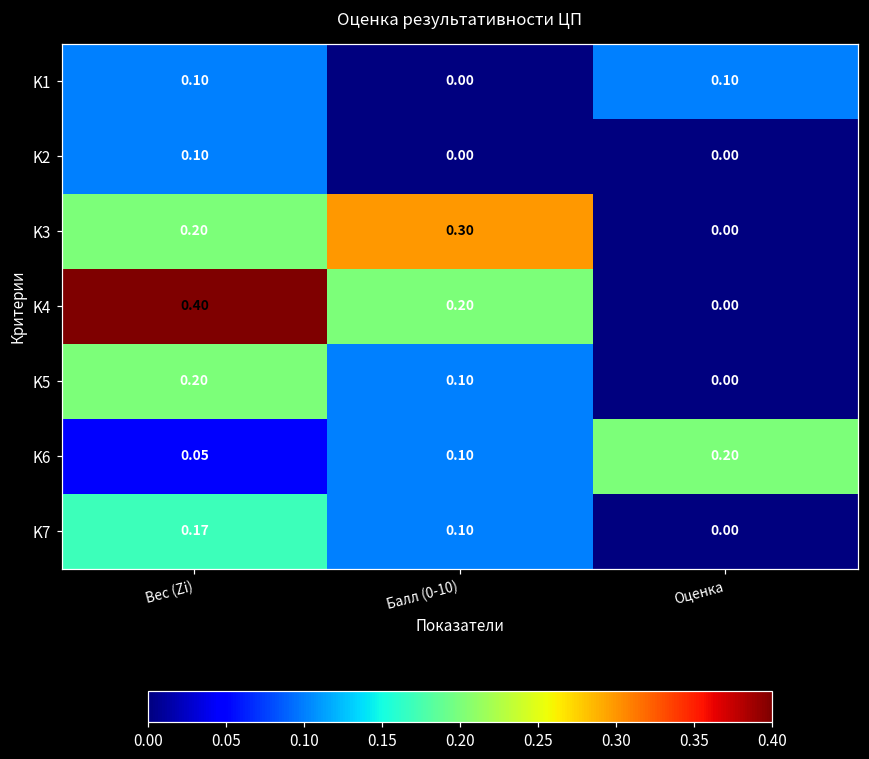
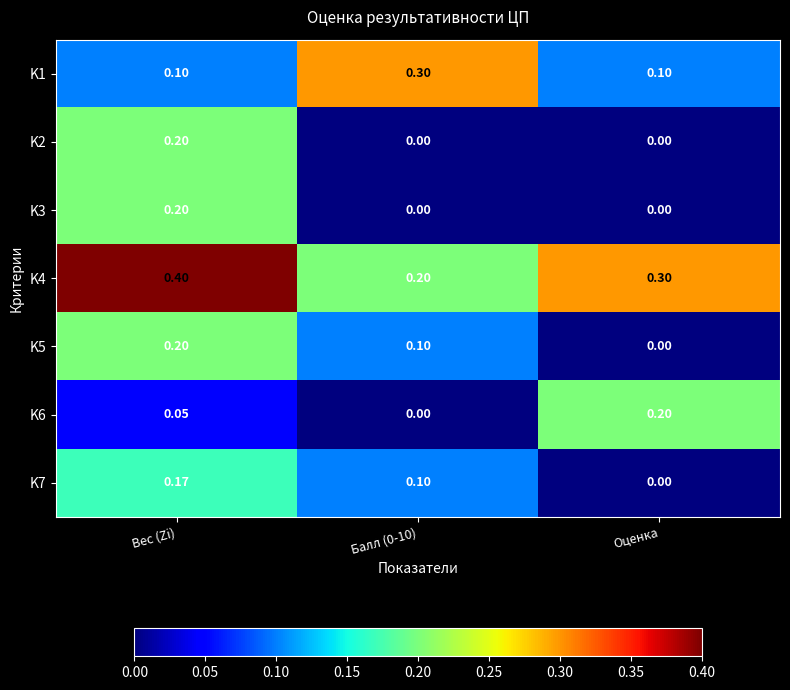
  {
    "K1": {
      "Вес (Zi)": 0.10,
-     "Балл (0-10)": 0.00,
+     "Балл (0-10)": 0.30,
      "Оценка": 0.10
    },
    "K2": {
-     "Вес (Zi)": 0.10,
+     "Вес (Zi)": 0.20,
      "Балл (0-10)": 0.00,
      "Оценка": 0.00
    },
    "K3": {
      "Вес (Zi)": 0.20,
-     "Балл (0-10)": 0.30,
+     "Балл (0-10)": 0.00,
      "Оценка": 0.00
    },
    "K4": {
      "Вес (Zi)": 0.40,
      "Балл (0-10)": 0.20,
-     "Оценка": 0.00
+     "Оценка": 0.30
    },
    "K5": {
      "Вес (Zi)": 0.20,
      "Балл (0-10)": 0.10,
      "Оценка": 0.00
    },
    "K6": {
      "Вес (Zi)": 0.05,
-     "Балл (0-10)": 0.10,
+     "Балл (0-10)": 0.00,
      "Оценка": 0.20
    },
    "K7": {
      "Вес (Zi)": 0.17,
      "Балл (0-10)": 0.10,
      "Оценка": 0.00
    }
  }
